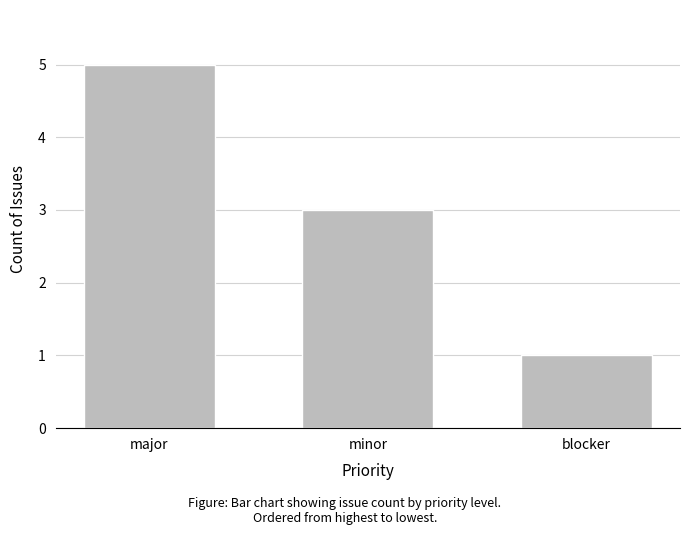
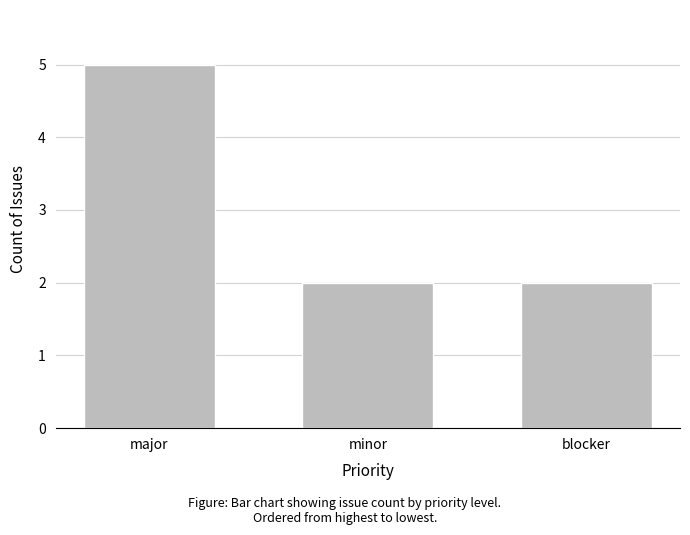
  {
    "major": 5,
-   "minor": 3,
-   "blocker": 1
+   "minor": 2,
+   "blocker": 2
  }
